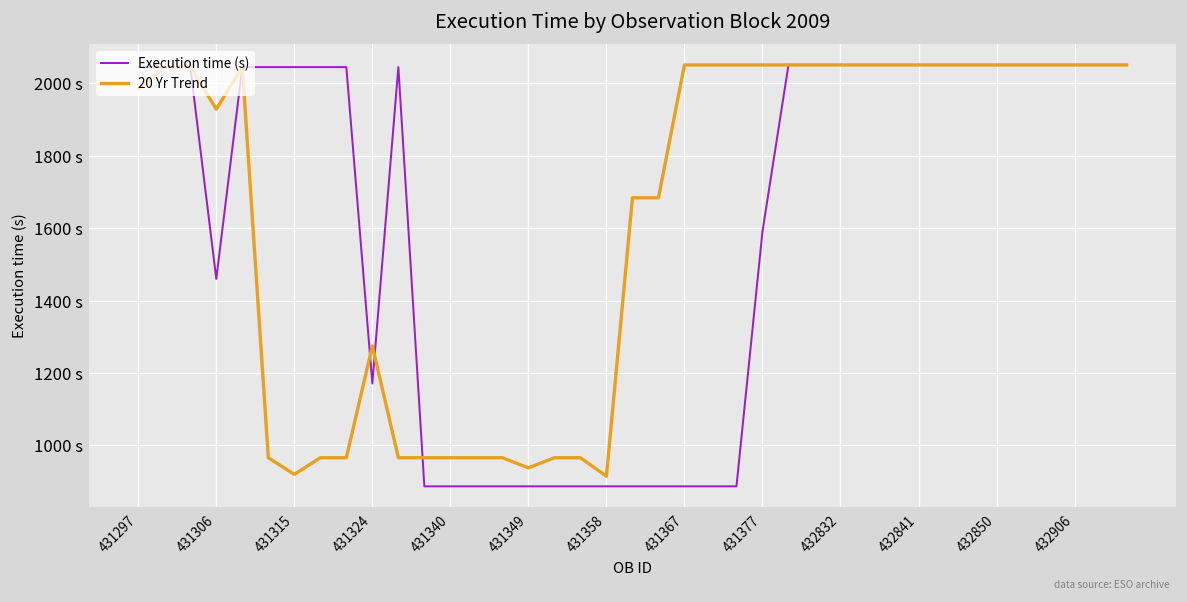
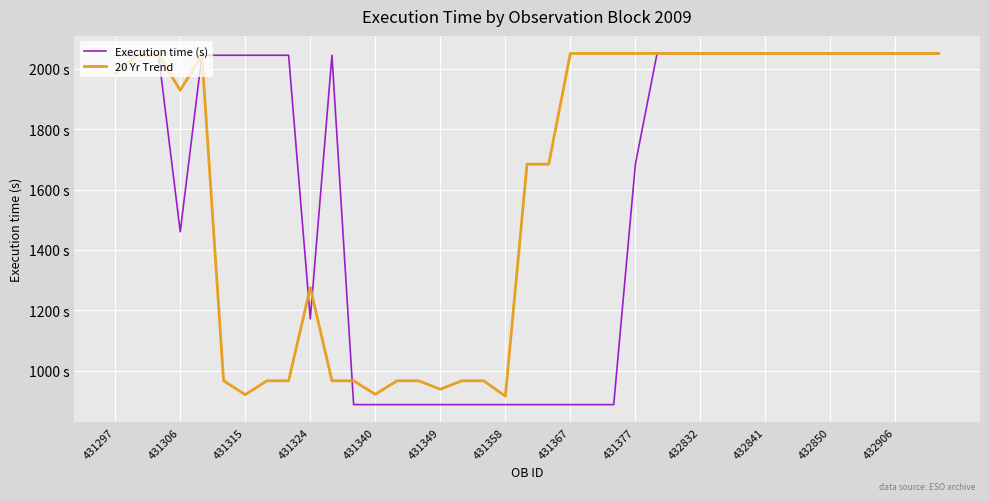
  {
    "Execution time (s)": {
      "431306": "1460 s",
      "431315": "2050 s",
      "431324": "1170 s",
      "431340": "890 s",
      "431349": "890 s",
      "431358": "890 s",
      "431367": "890 s",
-     "431377": "1590 s"
+     "431377": "1680 s"
    },
    "20 Yr Trend": {
      "431306": "1930 s",
      "431315": "920 s",
      "431324": "1280 s",
-     "431340": "970 s",
+     "431340": "920 s",
      "431349": "940 s",
      "431358": "920 s",
      "431367": "2050 s",
      "431377": "2050 s"
    }
  }
